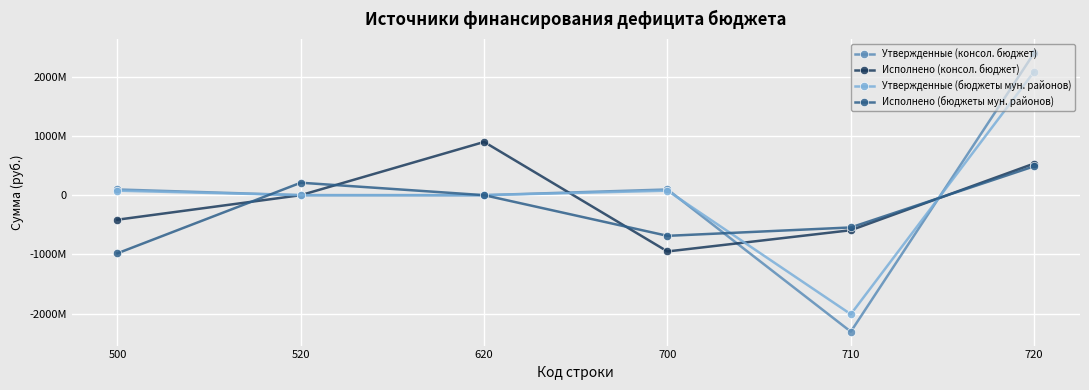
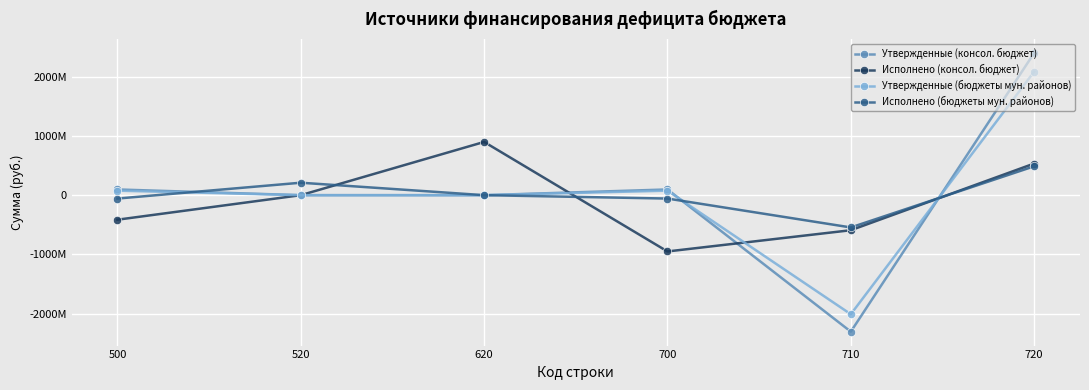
  {
    "Исполнено (консол. бюджет)": {
      "500": -400000000,
      "620": 900000000,
      "700": -900000000,
      "710": -600000000,
      "720": 500000000
    },
    "Исполнено (бюджеты мун. районов)": {
-     "500": -1000000000,
+     "500": -100000000,
      "520": 200000000,
-     "700": -700000000,
+     "700": -100000000,
      "710": -500000000,
      "720": 500000000
    }
  }
